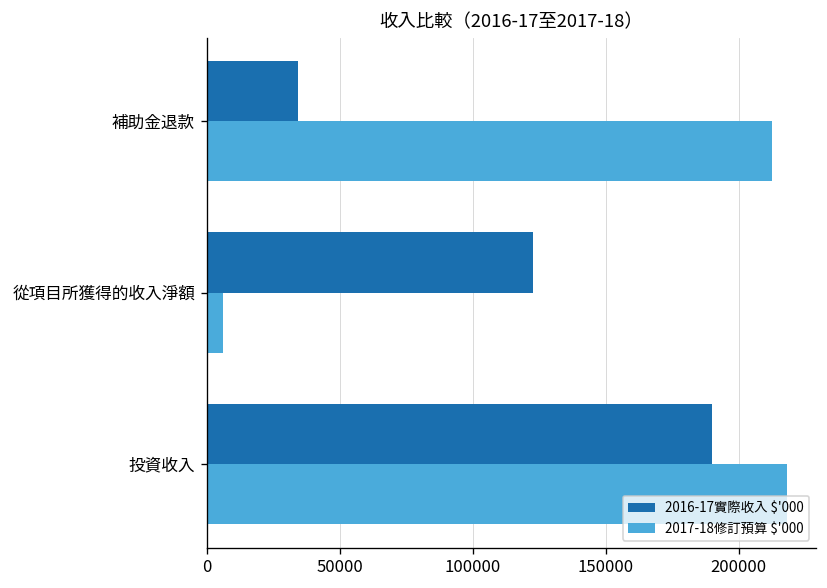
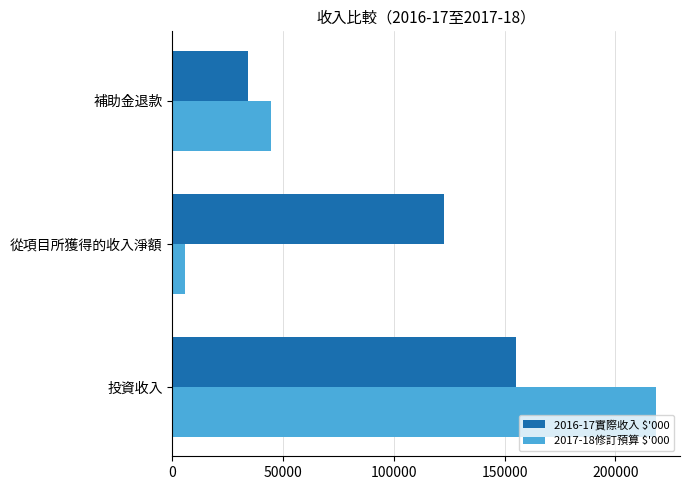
  {
    "2016-17實際收入 $'000": {
      "補助金退款": 34000,
      "從項目所獲得的收入淨額": 123000,
-     "投資收入": 190000
+     "投資收入": 155000
    },
    "2017-18修訂預算 $'000": {
-     "補助金退款": 213000,
+     "補助金退款": 45000,
      "從項目所獲得的收入淨額": 6000,
      "投資收入": 218000
    }
  }
